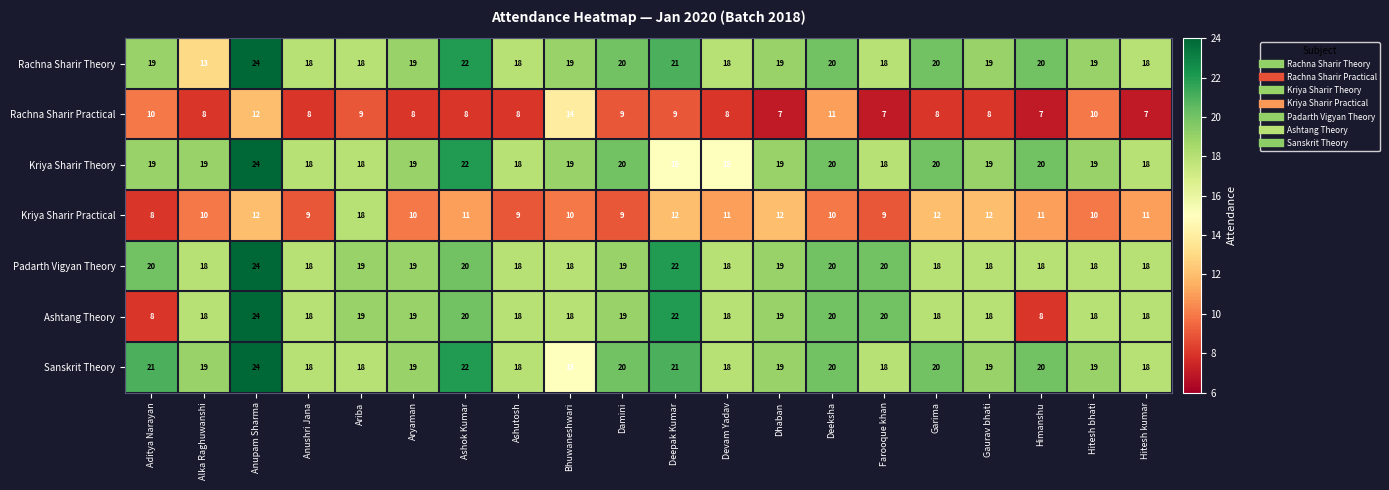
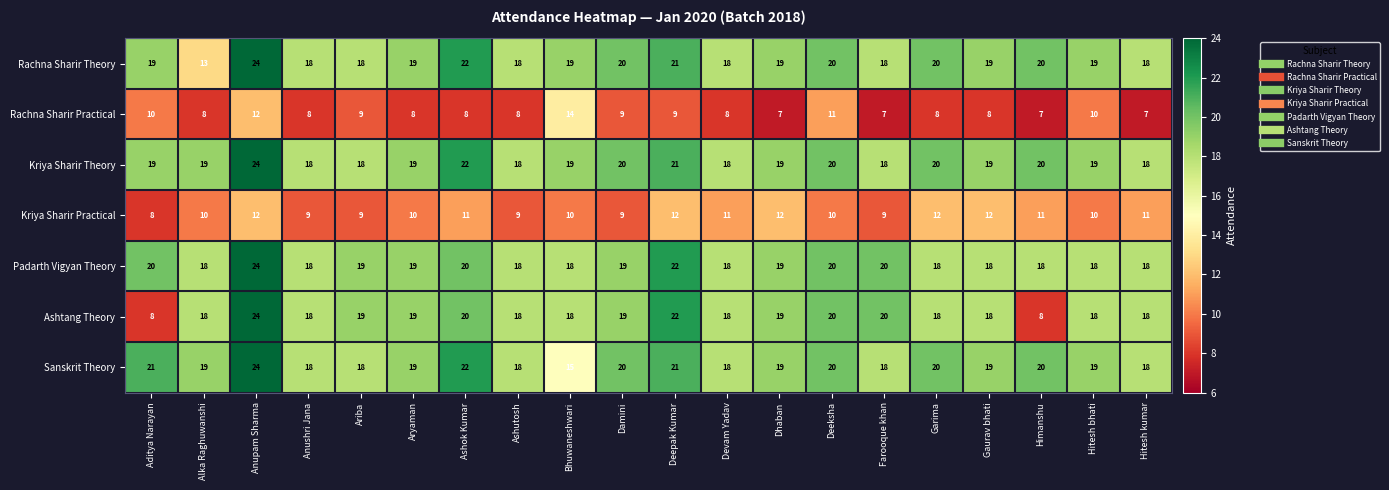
  {
    "Rachna Sharir Theory": {
      "Aditya Narayan": 19,
      "Alka Raghuwanshi": 13,
      "Anupam Sharma": 24,
      "Anushri Jana": 18,
      "Ariba": 18,
      "Aryaman": 19,
      "Ashok Kumar": 22,
      "Ashutosh": 18,
      "Bhuwaneshwari": 19,
      "Damini": 20,
      "Deepak Kumar": 21,
      "Devam Yadav": 18,
      "Dhaban": 19,
      "Deeksha": 20,
      "Farooque khan": 18,
      "Garima": 20,
      "Gaurav bhati": 19,
      "Himanshu": 20,
      "Hitesh bhati": 19,
      "Hitesh kumar": 18
    },
    "Rachna Sharir Practical": {
      "Aditya Narayan": 10,
      "Alka Raghuwanshi": 8,
      "Anupam Sharma": 12,
      "Anushri Jana": 8,
      "Ariba": 9,
      "Aryaman": 8,
      "Ashok Kumar": 8,
      "Ashutosh": 8,
      "Bhuwaneshwari": 14,
      "Damini": 9,
      "Deepak Kumar": 9,
      "Devam Yadav": 8,
      "Dhaban": 7,
      "Deeksha": 11,
      "Farooque khan": 7,
      "Garima": 8,
      "Gaurav bhati": 8,
      "Himanshu": 7,
      "Hitesh bhati": 10,
      "Hitesh kumar": 7
    },
    "Kriya Sharir Theory": {
      "Aditya Narayan": 19,
      "Alka Raghuwanshi": 19,
      "Anupam Sharma": 24,
      "Anushri Jana": 18,
      "Ariba": 18,
      "Aryaman": 19,
      "Ashok Kumar": 22,
      "Ashutosh": 18,
      "Bhuwaneshwari": 19,
      "Damini": 20,
-     "Deepak Kumar": 15,
-     "Devam Yadav": 15,
+     "Deepak Kumar": 21,
+     "Devam Yadav": 18,
      "Dhaban": 19,
      "Deeksha": 20,
      "Farooque khan": 18,
      "Garima": 20,
      "Gaurav bhati": 19,
      "Himanshu": 20,
      "Hitesh bhati": 19,
      "Hitesh kumar": 18
    },
    "Kriya Sharir Practical": {
      "Aditya Narayan": 8,
      "Alka Raghuwanshi": 10,
      "Anupam Sharma": 12,
      "Anushri Jana": 9,
-     "Ariba": 18,
+     "Ariba": 9,
      "Aryaman": 10,
      "Ashok Kumar": 11,
      "Ashutosh": 9,
      "Bhuwaneshwari": 10,
      "Damini": 9,
      "Deepak Kumar": 12,
      "Devam Yadav": 11,
      "Dhaban": 12,
      "Deeksha": 10,
      "Farooque khan": 9,
      "Garima": 12,
      "Gaurav bhati": 12,
      "Himanshu": 11,
      "Hitesh bhati": 10,
      "Hitesh kumar": 11
    },
    "Padarth Vigyan Theory": {
      "Aditya Narayan": 20,
      "Alka Raghuwanshi": 18,
      "Anupam Sharma": 24,
      "Anushri Jana": 18,
      "Ariba": 19,
      "Aryaman": 19,
      "Ashok Kumar": 20,
      "Ashutosh": 18,
      "Bhuwaneshwari": 18,
      "Damini": 19,
      "Deepak Kumar": 22,
      "Devam Yadav": 18,
      "Dhaban": 19,
      "Deeksha": 20,
      "Farooque khan": 20,
      "Garima": 18,
      "Gaurav bhati": 18,
      "Himanshu": 18,
      "Hitesh bhati": 18,
      "Hitesh kumar": 18
    },
    "Ashtang Theory": {
      "Aditya Narayan": 8,
      "Alka Raghuwanshi": 18,
      "Anupam Sharma": 24,
      "Anushri Jana": 18,
      "Ariba": 19,
      "Aryaman": 19,
      "Ashok Kumar": 20,
      "Ashutosh": 18,
      "Bhuwaneshwari": 18,
      "Damini": 19,
      "Deepak Kumar": 22,
      "Devam Yadav": 18,
      "Dhaban": 19,
      "Deeksha": 20,
      "Farooque khan": 20,
      "Garima": 18,
      "Gaurav bhati": 18,
      "Himanshu": 8,
      "Hitesh bhati": 18,
      "Hitesh kumar": 18
    },
    "Sanskrit Theory": {
      "Aditya Narayan": 21,
      "Alka Raghuwanshi": 19,
      "Anupam Sharma": 24,
      "Anushri Jana": 18,
      "Ariba": 18,
      "Aryaman": 19,
      "Ashok Kumar": 22,
      "Ashutosh": 18,
      "Bhuwaneshwari": 15,
      "Damini": 20,
      "Deepak Kumar": 21,
      "Devam Yadav": 18,
      "Dhaban": 19,
      "Deeksha": 20,
      "Farooque khan": 18,
      "Garima": 20,
      "Gaurav bhati": 19,
      "Himanshu": 20,
      "Hitesh bhati": 19,
      "Hitesh kumar": 18
    }
  }
